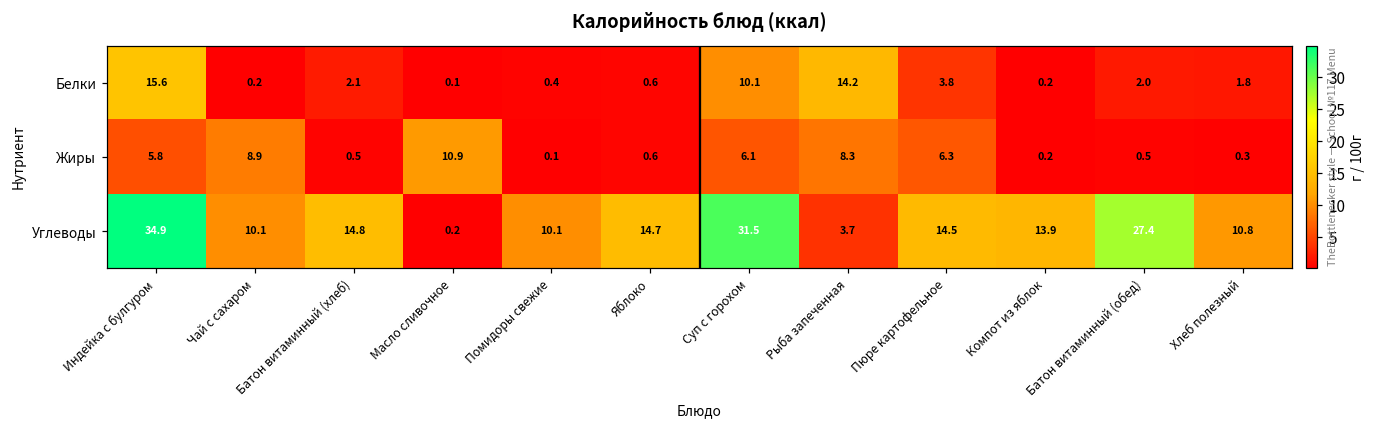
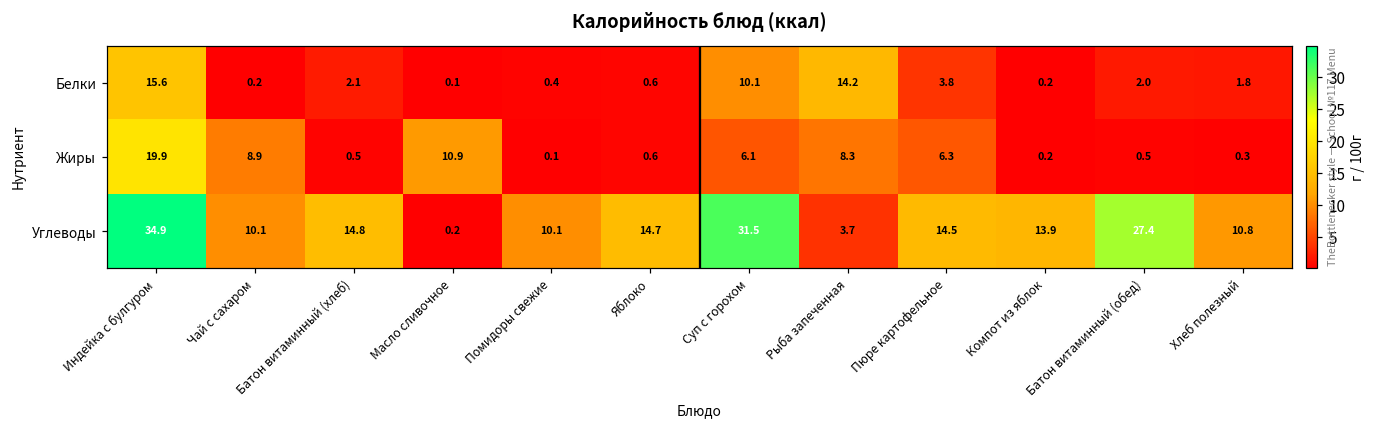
  {
    "Белки": {
      "Индейка с булгуром": 15.6,
      "Чай с сахаром": 0.2,
      "Батон витаминный (хлеб)": 2.1,
      "Масло сливочное": 0.1,
      "Помидоры свежие": 0.4,
      "Яблоко": 0.6,
      "Суп с горохом": 10.1,
      "Рыба запеченная": 14.2,
      "Пюре картофельное": 3.8,
      "Компот из яблок": 0.2,
      "Батон витаминный (обед)": 2.0,
      "Хлеб полезный": 1.8
    },
    "Жиры": {
-     "Индейка с булгуром": 5.8,
+     "Индейка с булгуром": 19.9,
      "Чай с сахаром": 8.9,
      "Батон витаминный (хлеб)": 0.5,
      "Масло сливочное": 10.9,
      "Помидоры свежие": 0.1,
      "Яблоко": 0.6,
      "Суп с горохом": 6.1,
      "Рыба запеченная": 8.3,
      "Пюре картофельное": 6.3,
      "Компот из яблок": 0.2,
      "Батон витаминный (обед)": 0.5,
      "Хлеб полезный": 0.3
    },
    "Углеводы": {
      "Индейка с булгуром": 34.9,
      "Чай с сахаром": 10.1,
      "Батон витаминный (хлеб)": 14.8,
      "Масло сливочное": 0.2,
      "Помидоры свежие": 10.1,
      "Яблоко": 14.7,
      "Суп с горохом": 31.5,
      "Рыба запеченная": 3.7,
      "Пюре картофельное": 14.5,
      "Компот из яблок": 13.9,
      "Батон витаминный (обед)": 27.4,
      "Хлеб полезный": 10.8
    }
  }
